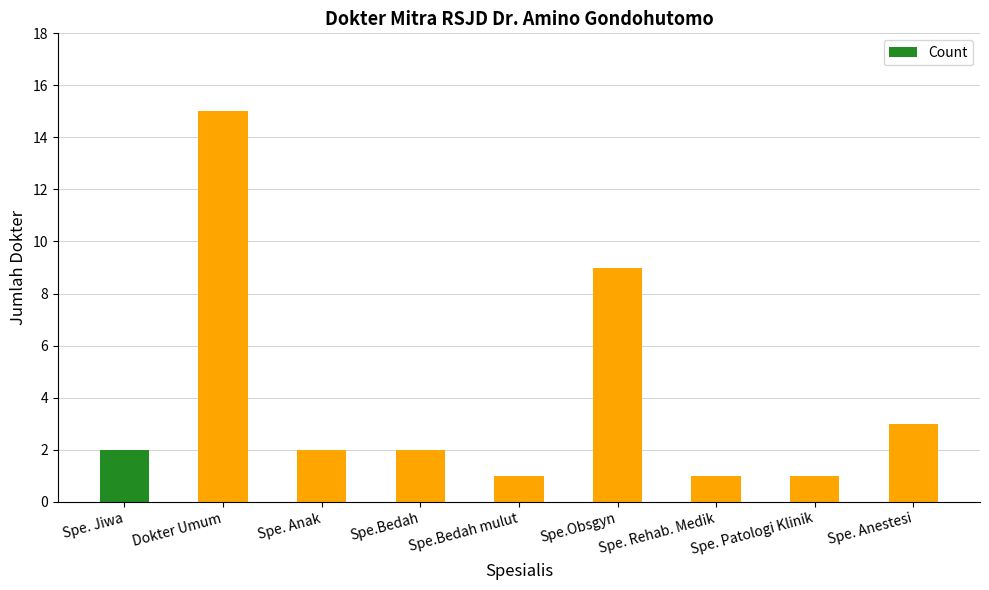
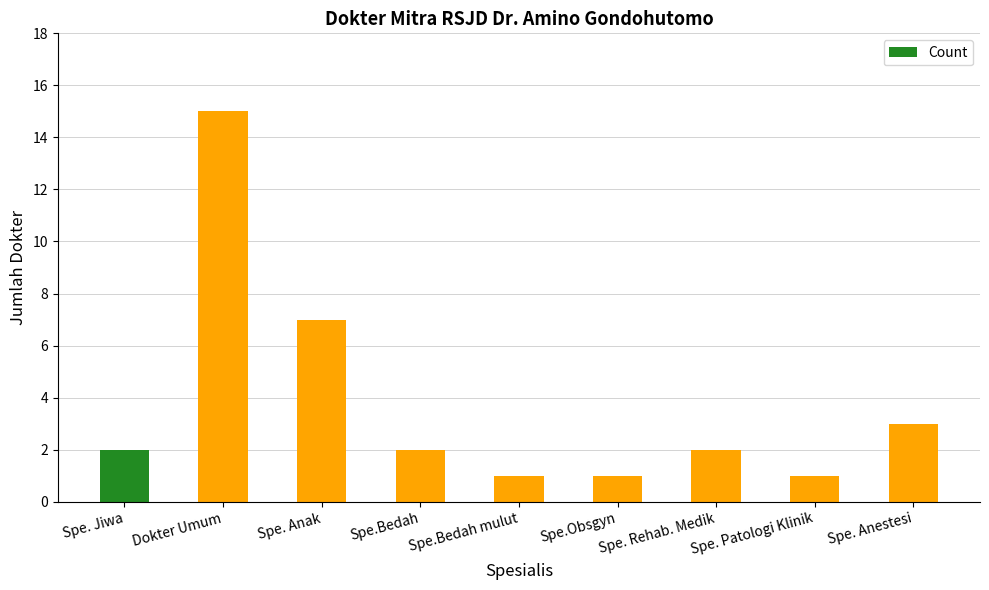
  {
    "Spe. Jiwa": 2,
    "Dokter Umum": 15,
-   "Spe. Anak": 2,
+   "Spe. Anak": 7,
    "Spe.Bedah": 2,
    "Spe.Bedah mulut": 1,
-   "Spe.Obsgyn": 9,
-   "Spe. Rehab. Medik": 1,
+   "Spe.Obsgyn": 1,
+   "Spe. Rehab. Medik": 2,
    "Spe. Patologi Klinik": 1,
    "Spe. Anestesi": 3
  }
